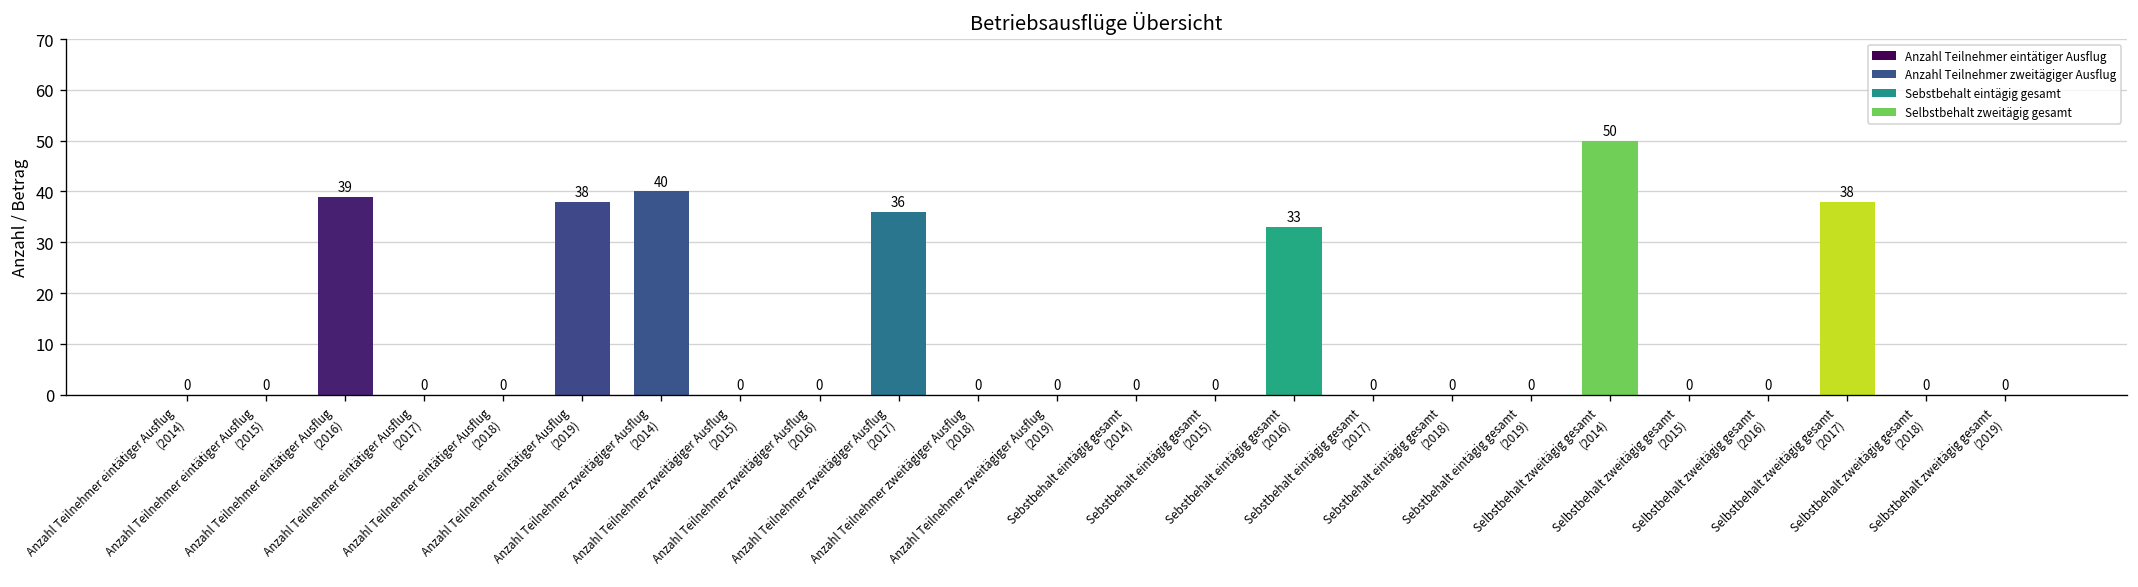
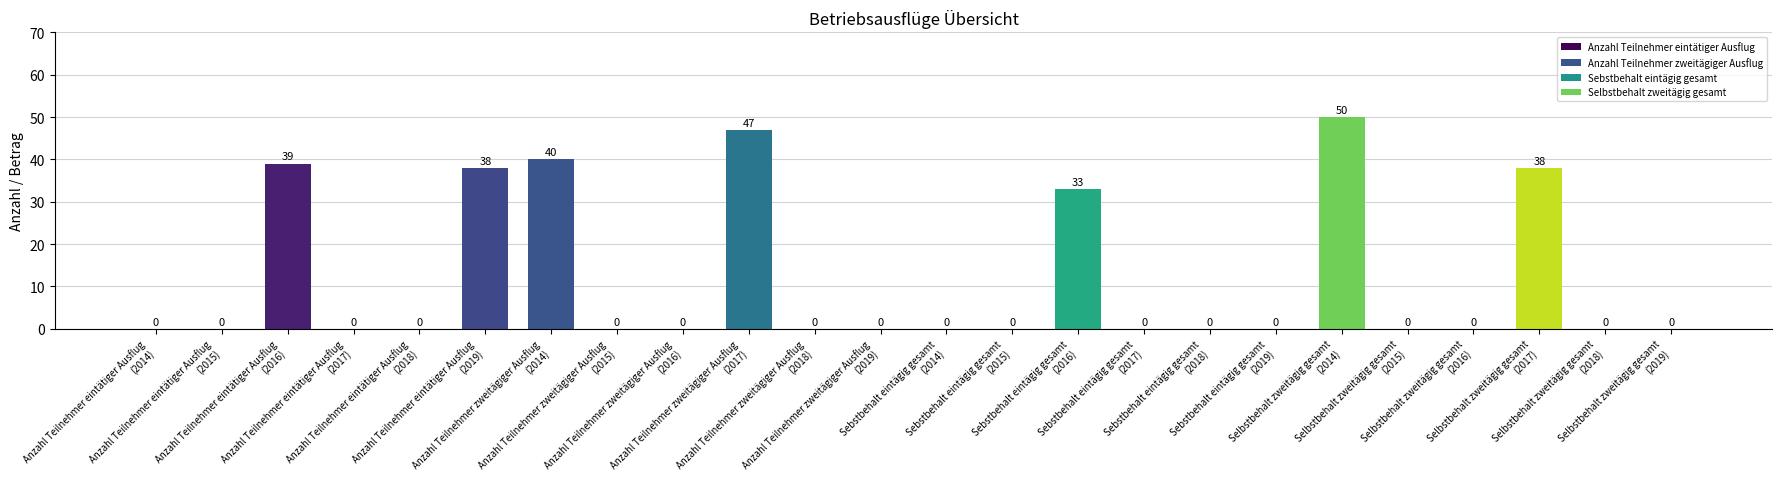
  {
    "Anzahl Teilnehmer eintätiger Ausflug (2014)": 0,
    "Anzahl Teilnehmer eintätiger Ausflug (2015)": 0,
    "Anzahl Teilnehmer eintätiger Ausflug (2016)": 39,
    "Anzahl Teilnehmer eintätiger Ausflug (2017)": 0,
    "Anzahl Teilnehmer eintätiger Ausflug (2018)": 0,
    "Anzahl Teilnehmer eintätiger Ausflug (2019)": 38,
    "Anzahl Teilnehmer zweitägiger Ausflug (2014)": 40,
    "Anzahl Teilnehmer zweitägiger Ausflug (2015)": 0,
    "Anzahl Teilnehmer zweitägiger Ausflug (2016)": 0,
-   "Anzahl Teilnehmer zweitägiger Ausflug (2017)": 36,
+   "Anzahl Teilnehmer zweitägiger Ausflug (2017)": 47,
    "Anzahl Teilnehmer zweitägiger Ausflug (2018)": 0,
    "Anzahl Teilnehmer zweitägiger Ausflug (2019)": 0,
    "Sebstbehalt eintägig gesamt (2014)": 0,
    "Sebstbehalt eintägig gesamt (2015)": 0,
    "Sebstbehalt eintägig gesamt (2016)": 33,
    "Sebstbehalt eintägig gesamt (2017)": 0,
    "Sebstbehalt eintägig gesamt (2018)": 0,
    "Sebstbehalt eintägig gesamt (2019)": 0,
    "Selbstbehalt zweitägig gesamt (2014)": 50,
    "Selbstbehalt zweitägig gesamt (2015)": 0,
    "Selbstbehalt zweitägig gesamt (2016)": 0,
    "Selbstbehalt zweitägig gesamt (2017)": 38,
    "Selbstbehalt zweitägig gesamt (2018)": 0,
    "Selbstbehalt zweitägig gesamt (2019)": 0
  }
